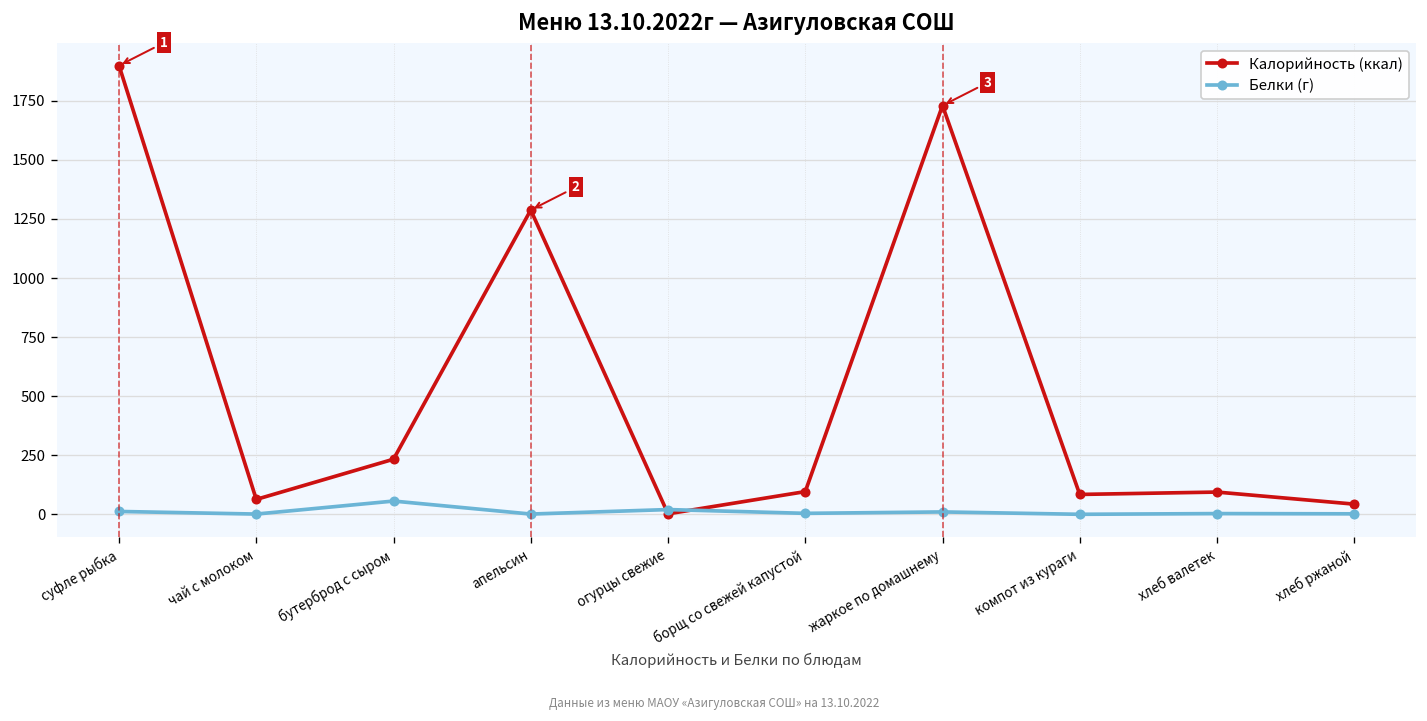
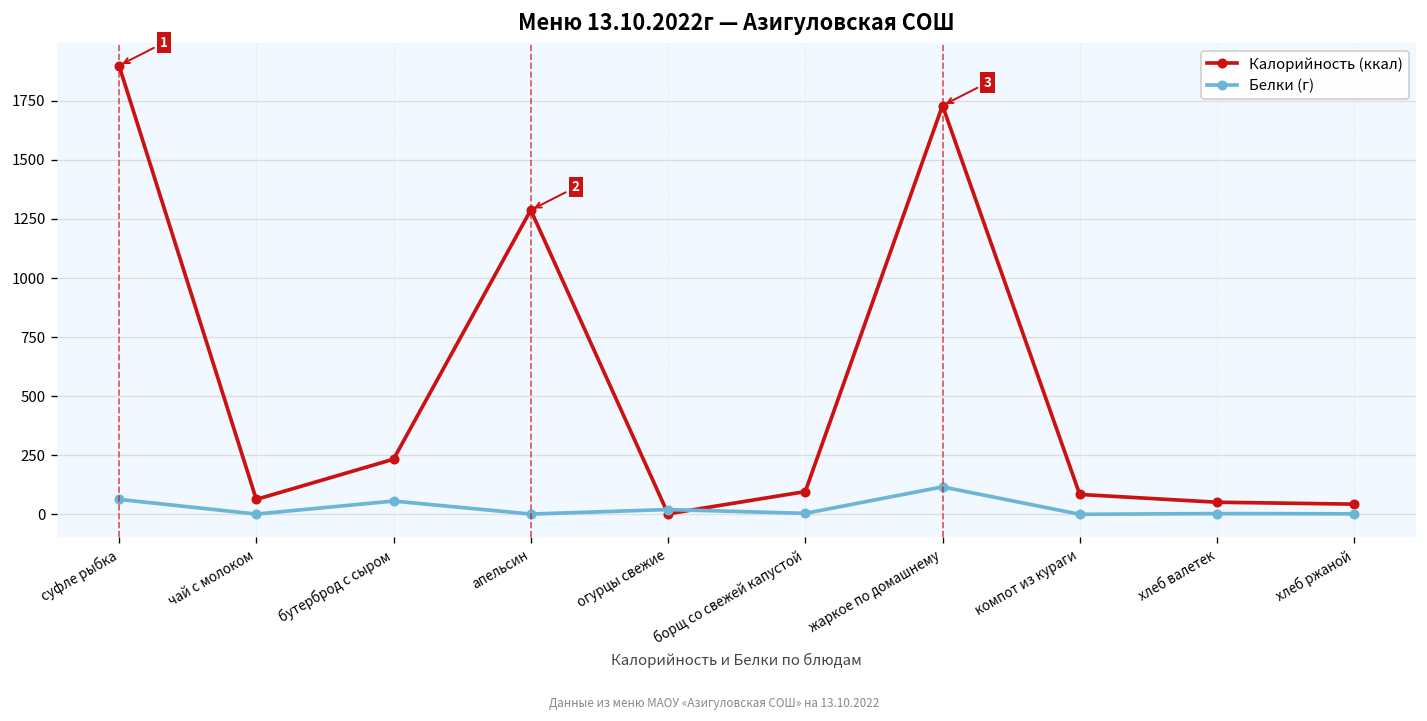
  {
    "Калорийность (ккал)": {
      "суфле рыбка": 1900,
      "чай с молоком": 60,
      "бутерброд с сыром": 230,
      "апельсин": 1290,
      "огурцы свежие": 0,
      "борщ со свежей капустой": 100,
      "жаркое по домашнему": 1730,
      "компот из кураги": 80,
-     "хлеб валетек": 90,
+     "хлеб валетек": 50,
      "хлеб ржаной": 40
    },
    "Белки (г)": {
-     "суфле рыбка": 10,
+     "суфле рыбка": 60,
      "чай с молоком": 0,
      "бутерброд с сыром": 60,
      "апельсин": 0,
      "огурцы свежие": 20,
      "борщ со свежей капустой": 0,
-     "жаркое по домашнему": 10,
+     "жаркое по домашнему": 120,
      "компот из кураги": 0,
      "хлеб валетек": 0,
      "хлеб ржаной": 0
    }
  }
